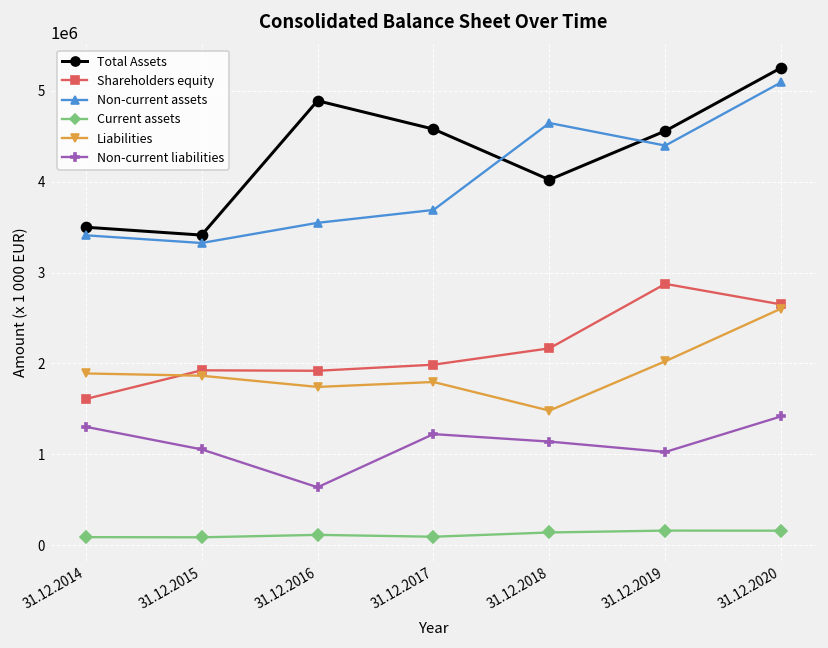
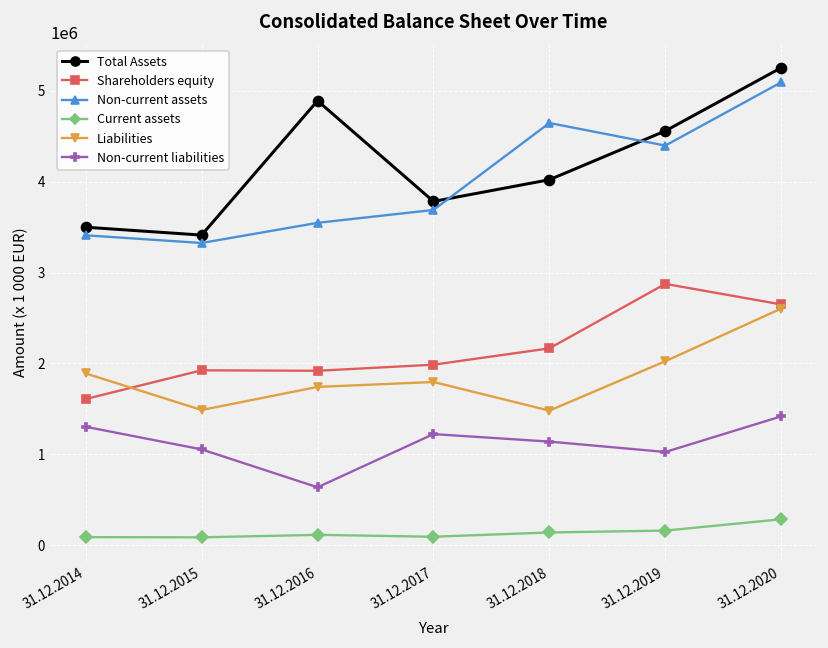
  {
    "Total Assets": {
      "31.12.2014": 3500000,
      "31.12.2015": 3400000,
      "31.12.2016": 4900000,
-     "31.12.2017": 4600000,
+     "31.12.2017": 3800000,
      "31.12.2018": 4000000,
      "31.12.2019": 4600000,
      "31.12.2020": 5300000
    },
    "Shareholders equity": {
      "31.12.2014": 1600000,
      "31.12.2015": 1900000,
      "31.12.2016": 1900000,
      "31.12.2017": 2000000,
      "31.12.2018": 2200000,
      "31.12.2019": 2900000,
      "31.12.2020": 2600000
    },
    "Non-current assets": {
      "31.12.2014": 3400000,
      "31.12.2015": 3300000,
      "31.12.2016": 3500000,
      "31.12.2017": 3700000,
      "31.12.2018": 4600000,
      "31.12.2019": 4400000,
      "31.12.2020": 5100000
    },
    "Current assets": {
      "31.12.2014": 100000,
      "31.12.2015": 100000,
      "31.12.2016": 100000,
      "31.12.2017": 100000,
      "31.12.2018": 100000,
      "31.12.2019": 200000,
-     "31.12.2020": 200000
+     "31.12.2020": 300000
    },
    "Liabilities": {
      "31.12.2014": 1900000,
-     "31.12.2015": 1900000,
+     "31.12.2015": 1500000,
      "31.12.2016": 1700000,
      "31.12.2017": 1800000,
      "31.12.2018": 1500000,
      "31.12.2019": 2000000,
      "31.12.2020": 2600000
    },
    "Non-current liabilities": {
      "31.12.2014": 1300000,
      "31.12.2015": 1100000,
      "31.12.2016": 600000,
      "31.12.2017": 1200000,
      "31.12.2018": 1100000,
      "31.12.2019": 1000000,
      "31.12.2020": 1400000
    }
  }
